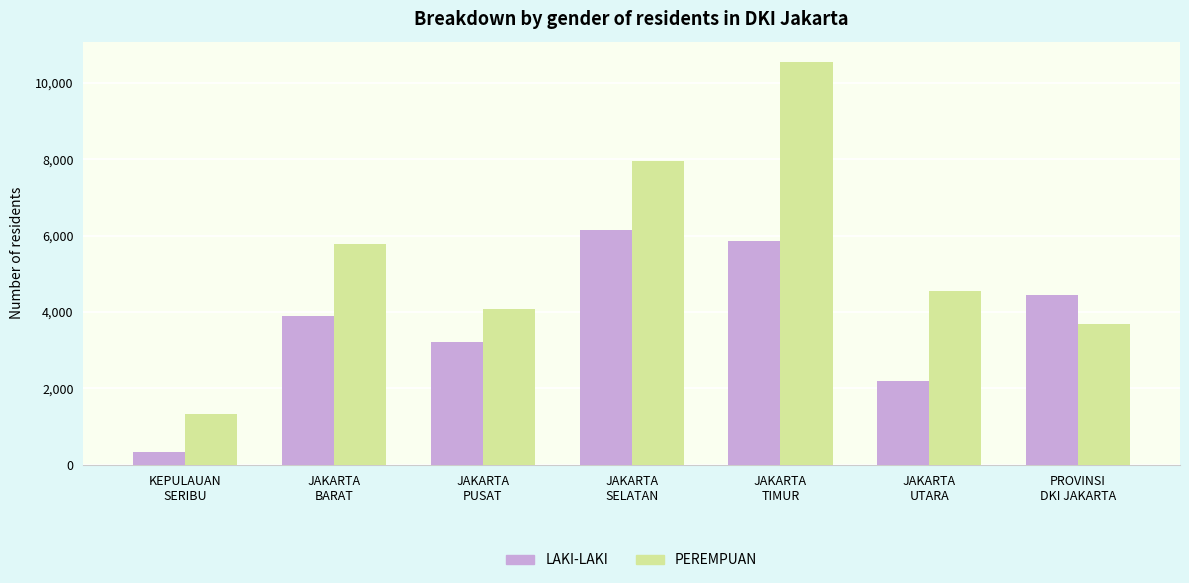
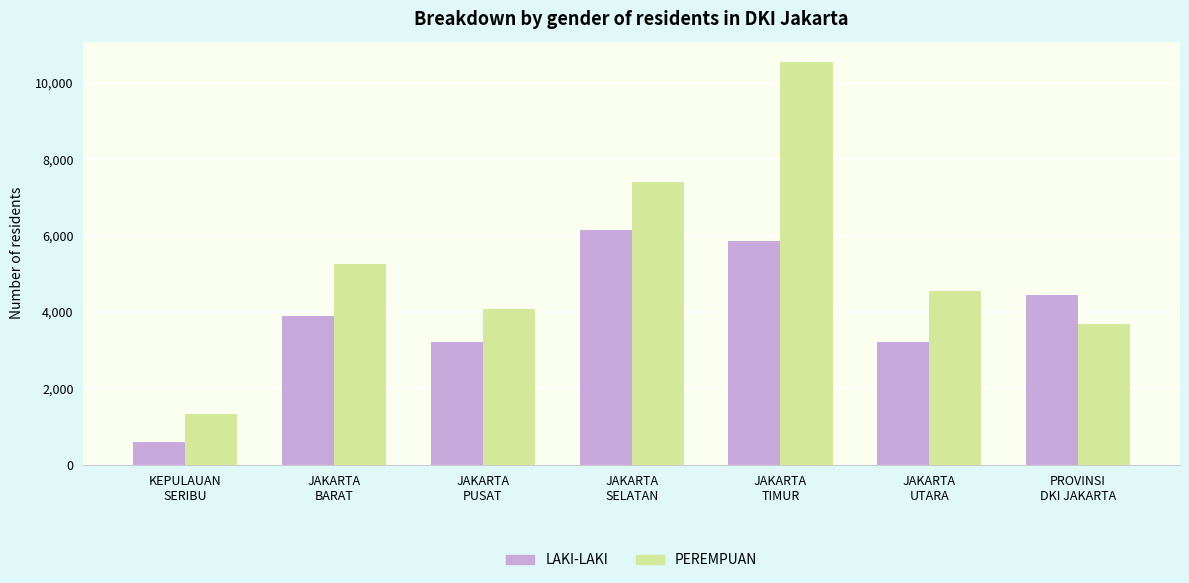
  {
    "LAKI-LAKI": {
-     "KEPULAUAN SERIBU": "300",
+     "KEPULAUAN SERIBU": "600",
      "JAKARTA BARAT": "3,900",
      "JAKARTA PUSAT": "3,200",
      "JAKARTA SELATAN": "6,200",
      "JAKARTA TIMUR": "5,800",
-     "JAKARTA UTARA": "2,200",
+     "JAKARTA UTARA": "3,200",
      "PROVINSI DKI JAKARTA": "4,400"
    },
    "PEREMPUAN": {
      "KEPULAUAN SERIBU": "1,300",
-     "JAKARTA BARAT": "5,800",
+     "JAKARTA BARAT": "5,200",
      "JAKARTA PUSAT": "4,100",
-     "JAKARTA SELATAN": "8,000",
+     "JAKARTA SELATAN": "7,400",
      "JAKARTA TIMUR": "10,600",
      "JAKARTA UTARA": "4,600",
      "PROVINSI DKI JAKARTA": "3,700"
    }
  }
